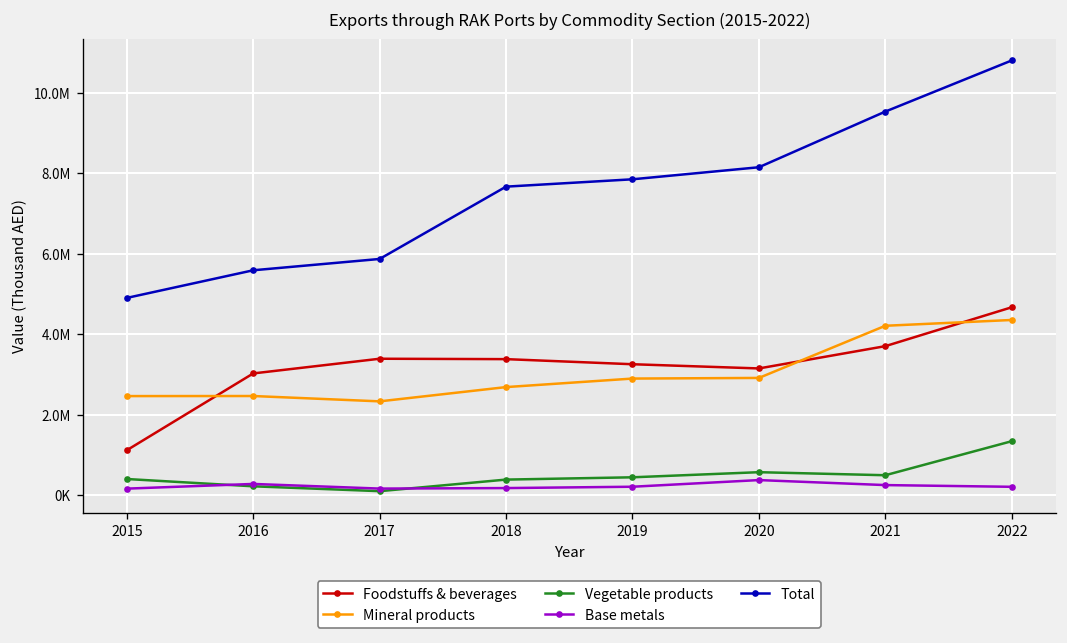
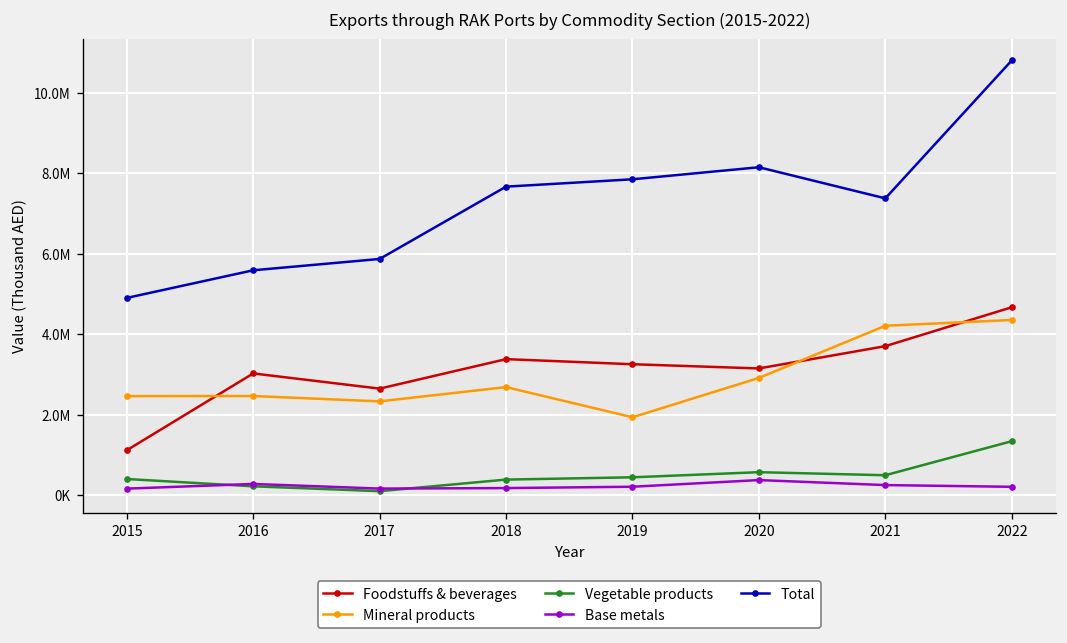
  {
    "Foodstuffs & beverages": {
      "2015": 1100000,
      "2016": 3000000,
-     "2017": 3400000,
+     "2017": 2600000,
      "2018": 3400000,
      "2019": 3300000,
      "2020": 3100000,
      "2021": 3700000,
      "2022": 4700000
    },
    "Mineral products": {
      "2015": 2500000,
      "2016": 2500000,
      "2017": 2300000,
      "2018": 2700000,
-     "2019": 2900000,
+     "2019": 1900000,
      "2020": 2900000,
      "2021": 4200000,
      "2022": 4400000
    },
    "Vegetable products": {
      "2015": 400000,
      "2018": 400000,
      "2019": 400000,
      "2020": 600000,
      "2021": 500000,
      "2022": 1300000
    },
    "Base metals": {
      "2015": 200000,
      "2018": 200000,
      "2019": 200000,
      "2020": 400000,
      "2021": 200000,
      "2022": 200000
    },
    "Total": {
      "2015": 4900000,
      "2016": 5600000,
      "2017": 5900000,
      "2018": 7700000,
      "2019": 7900000,
      "2020": 8200000,
-     "2021": 9500000,
+     "2021": 7400000,
      "2022": 10800000
    }
  }
